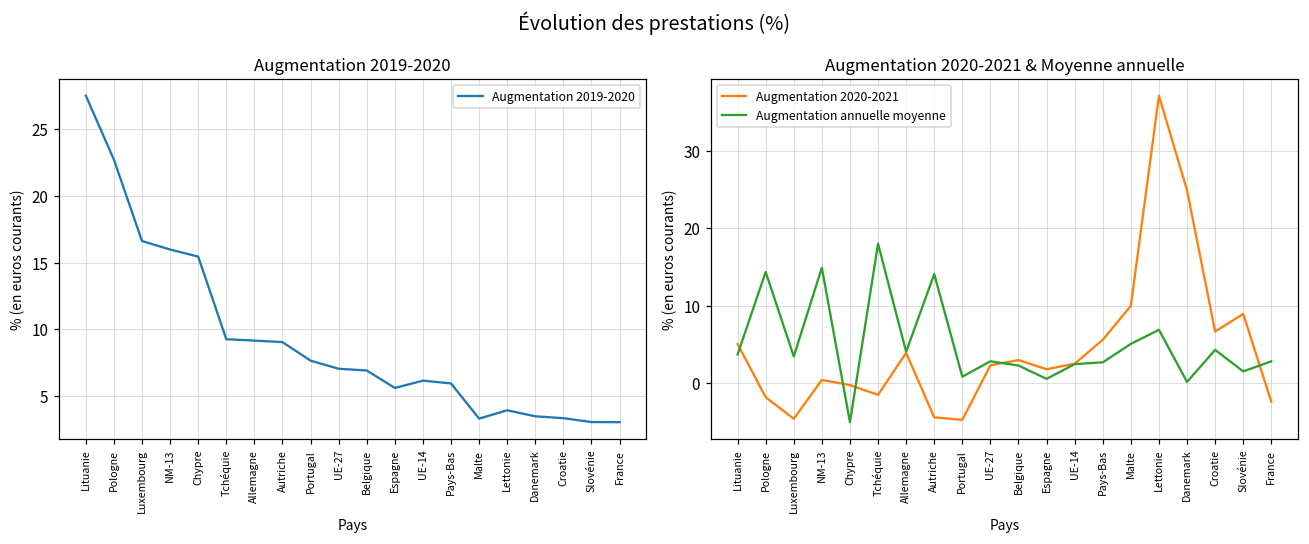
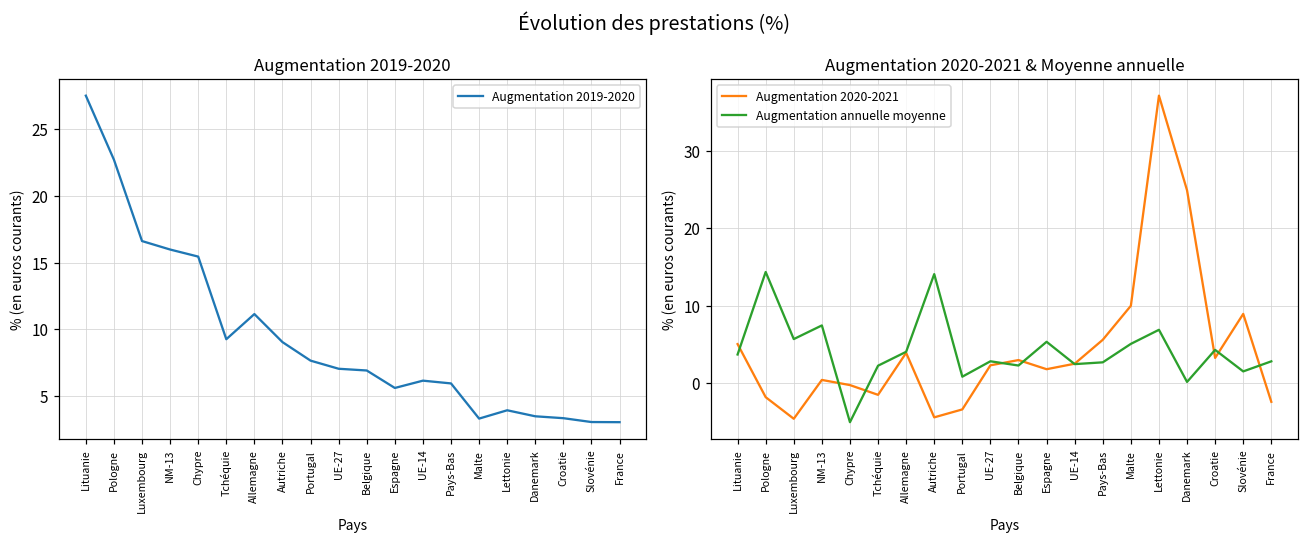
  {
    "Augmentation 2019-2020": {
      "Lituanie": 27.5,
      "Pologne": 22.7,
      "Luxembourg": 16.6,
      "NM-13": 16.0,
      "Chypre": 15.4,
      "Tchéquie": 9.3,
-     "Allemagne": 9.2,
+     "Allemagne": 11.1,
      "Autriche": 9.0,
      "Portugal": 7.7,
      "UE-27": 7.0,
      "Belgique": 6.9,
      "Espagne": 5.6,
      "UE-14": 6.2,
      "Pays-Bas": 5.9,
      "Malte": 3.3,
      "Lettonie": 3.9,
      "Danemark": 3.5,
      "Croatie": 3.3,
      "Slovénie": 3.0,
      "France": 3.0
    },
    "Augmentation 2020-2021 & Moyenne annuelle": {
      "Augmentation 2020-2021": {
        "Lituanie": 5,
        "Pologne": -2,
        "Luxembourg": -5,
        "NM-13": 0,
        "Chypre": 0,
        "Tchéquie": -2,
        "Autriche": -4,
-       "Portugal": -5,
+       "Portugal": -3,
        "UE-27": 2,
        "Belgique": 3,
        "Espagne": 2,
        "Pays-Bas": 6,
        "Malte": 10,
        "Lettonie": 37,
        "Danemark": 25,
-       "Croatie": 7,
+       "Croatie": 3,
        "Slovénie": 9,
        "France": -2
      },
      "Augmentation annuelle moyenne": {
        "Lituanie": 4,
        "Pologne": 14,
-       "Luxembourg": 3,
-       "NM-13": 15,
+       "Luxembourg": 6,
+       "NM-13": 7,
        "Chypre": -5,
-       "Tchéquie": 18,
+       "Tchéquie": 2,
        "Autriche": 14,
        "Portugal": 1,
        "UE-27": 3,
        "Belgique": 2,
-       "Espagne": 1,
+       "Espagne": 5,
        "Pays-Bas": 3,
        "Malte": 5,
        "Lettonie": 7,
        "Danemark": 0,
        "Croatie": 4,
        "Slovénie": 2,
        "France": 3
      }
    }
  }
